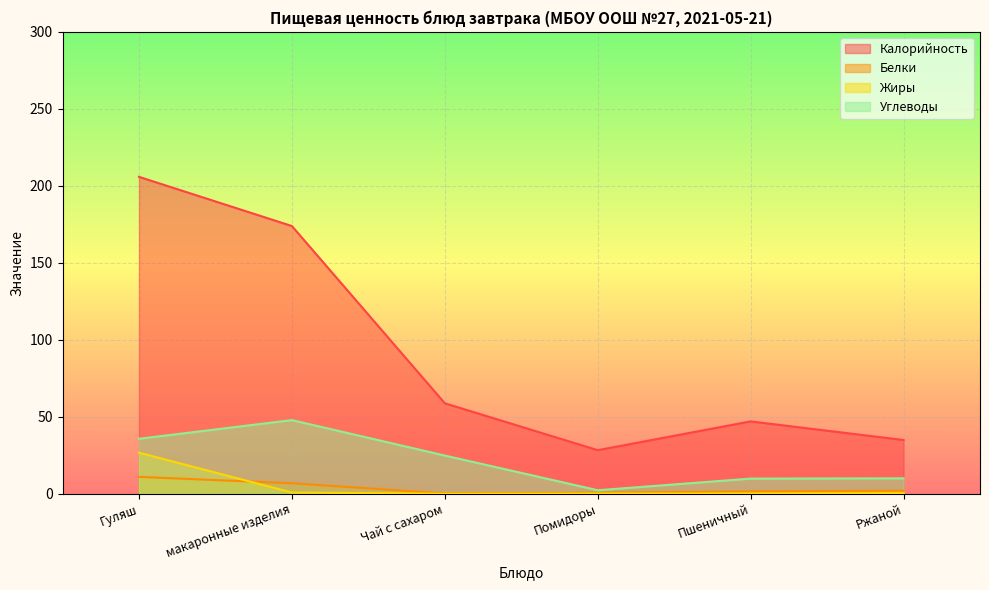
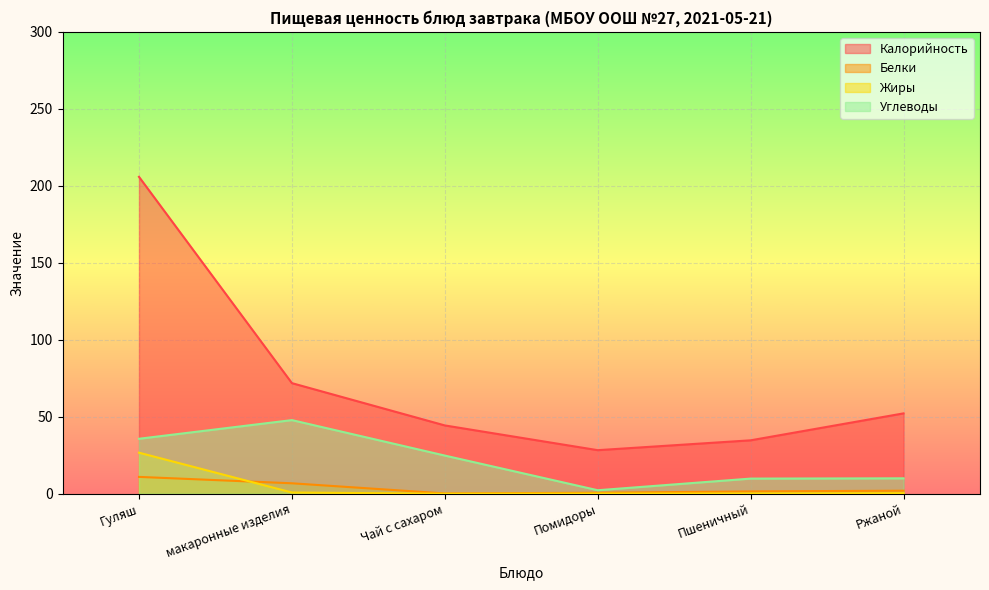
  {
    "Калорийность": {
      "Гуляш": 206,
-     "макаронные изделия": 174,
-     "Чай с сахаром": 59,
+     "макаронные изделия": 72,
+     "Чай с сахаром": 44,
      "Помидоры": 28,
-     "Пшеничный": 47,
-     "Ржаной": 35
+     "Пшеничный": 35,
+     "Ржаной": 52
    },
    "Углеводы": {
      "Гуляш": 36,
      "макаронные изделия": 48,
      "Чай с сахаром": 25,
      "Пшеничный": 10,
      "Ржаной": 10
    }
  }
